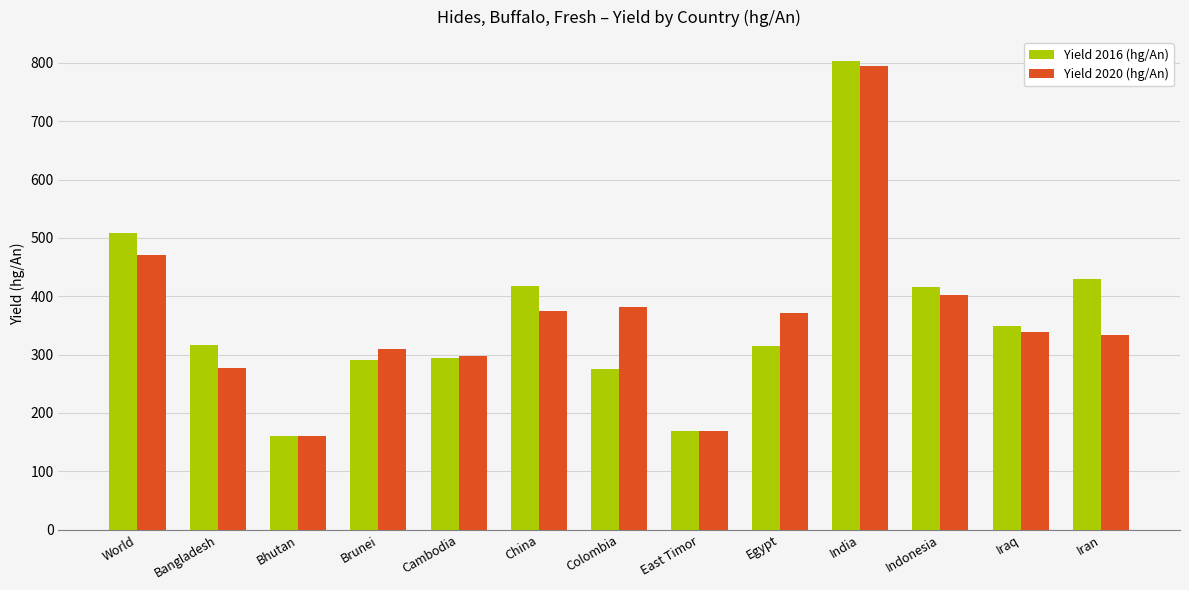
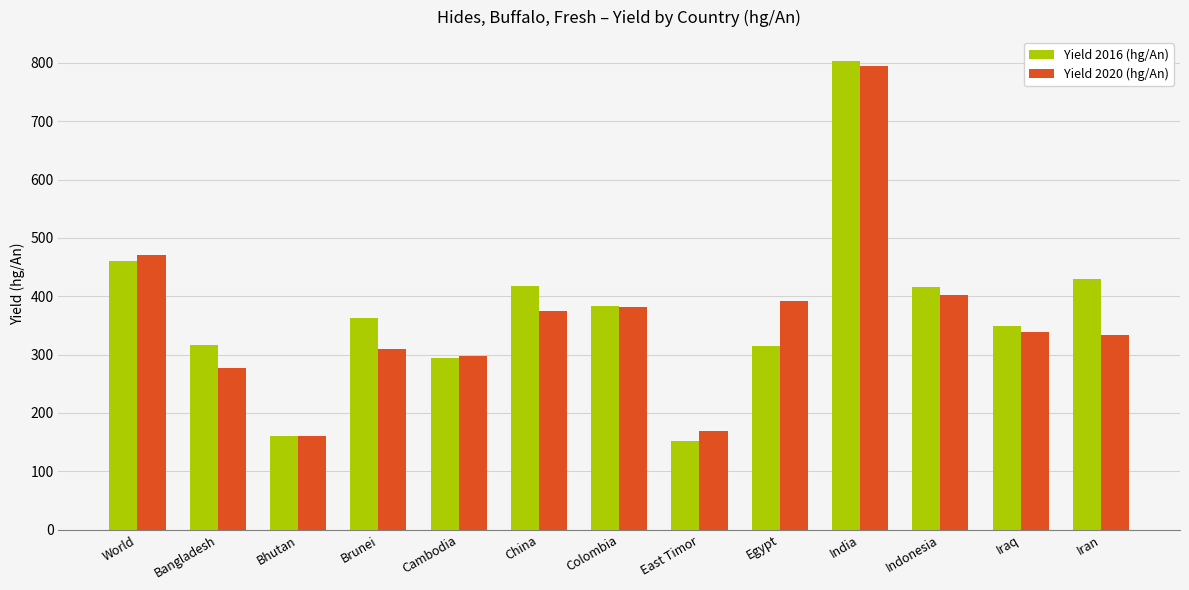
  {
    "Yield 2016 (hg/An)": {
-     "World": 510,
+     "World": 460,
      "Bangladesh": 320,
      "Bhutan": 160,
-     "Brunei": 290,
+     "Brunei": 360,
      "Cambodia": 290,
      "China": 420,
-     "Colombia": 270,
-     "East Timor": 170,
+     "Colombia": 380,
+     "East Timor": 150,
      "Egypt": 310,
      "India": 800,
      "Indonesia": 420,
      "Iraq": 350,
      "Iran": 430
    },
    "Yield 2020 (hg/An)": {
      "World": 470,
      "Bangladesh": 280,
      "Bhutan": 160,
      "Brunei": 310,
      "Cambodia": 300,
      "China": 370,
      "Colombia": 380,
      "East Timor": 170,
-     "Egypt": 370,
+     "Egypt": 390,
      "India": 790,
      "Indonesia": 400,
      "Iraq": 340,
      "Iran": 330
    }
  }
